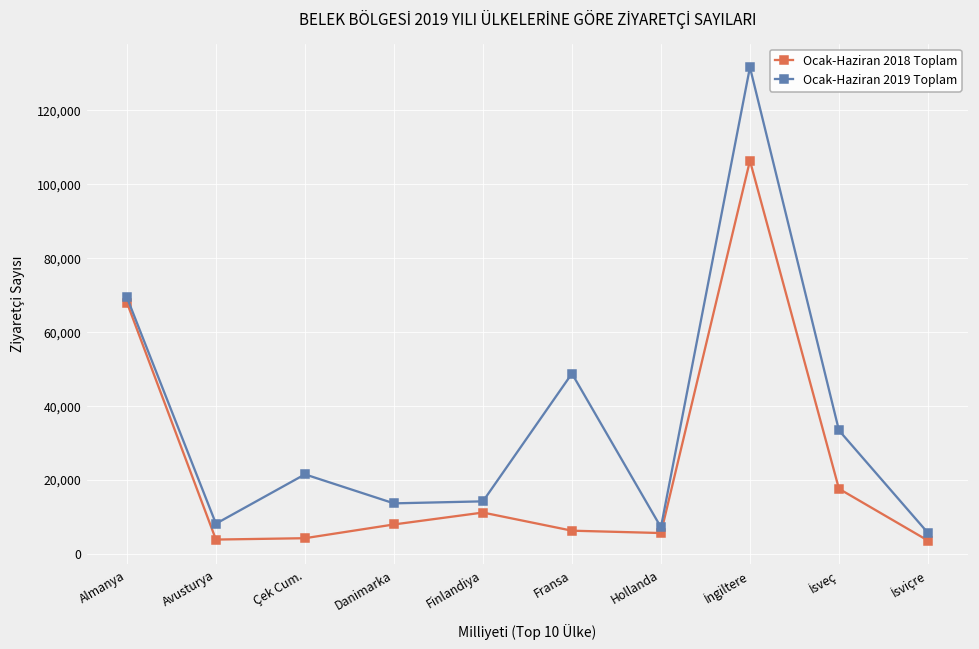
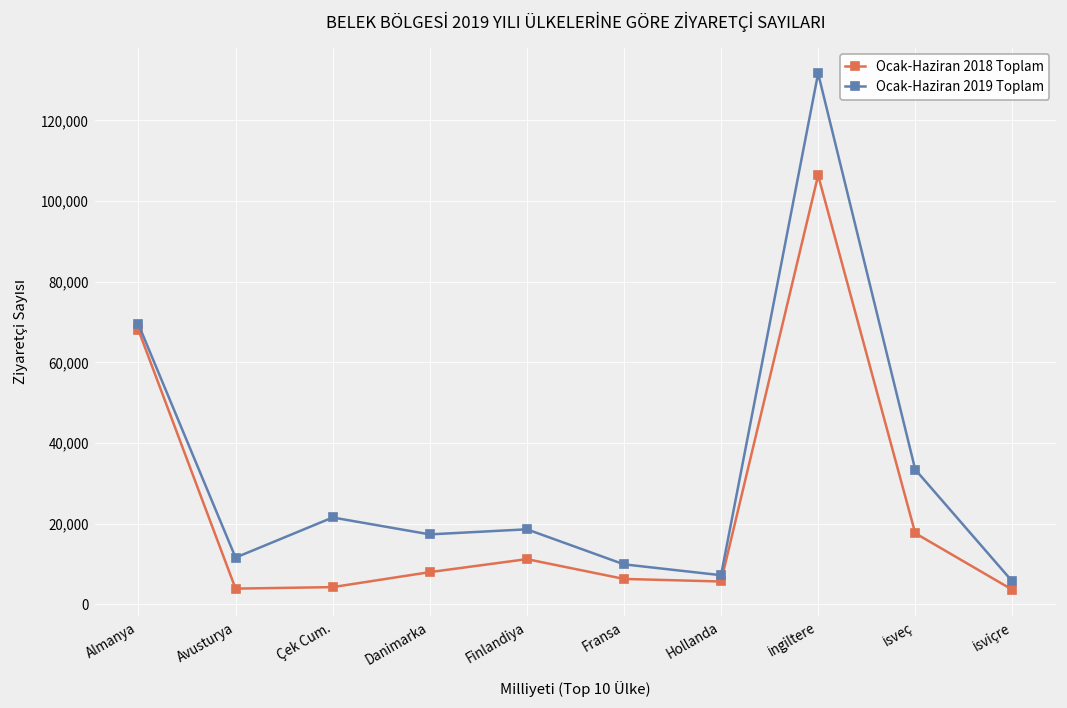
  {
    "Ocak-Haziran 2018 Toplam": {
      "Almanya": "68,000",
      "Avusturya": "4,000",
      "Çek Cum.": "4,000",
      "Danimarka": "8,000",
      "Finlandiya": "11,000",
      "Fransa": "6,000",
      "Hollanda": "6,000",
      "İngiltere": "106,000",
      "İsveç": "18,000",
      "İsviçre": "4,000"
    },
    "Ocak-Haziran 2019 Toplam": {
      "Almanya": "69,000",
-     "Avusturya": "8,000",
+     "Avusturya": "12,000",
      "Çek Cum.": "22,000",
-     "Danimarka": "14,000",
-     "Finlandiya": "14,000",
-     "Fransa": "49,000",
+     "Danimarka": "17,000",
+     "Finlandiya": "19,000",
+     "Fransa": "10,000",
      "Hollanda": "7,000",
      "İngiltere": "132,000",
      "İsveç": "33,000",
      "İsviçre": "6,000"
    }
  }
